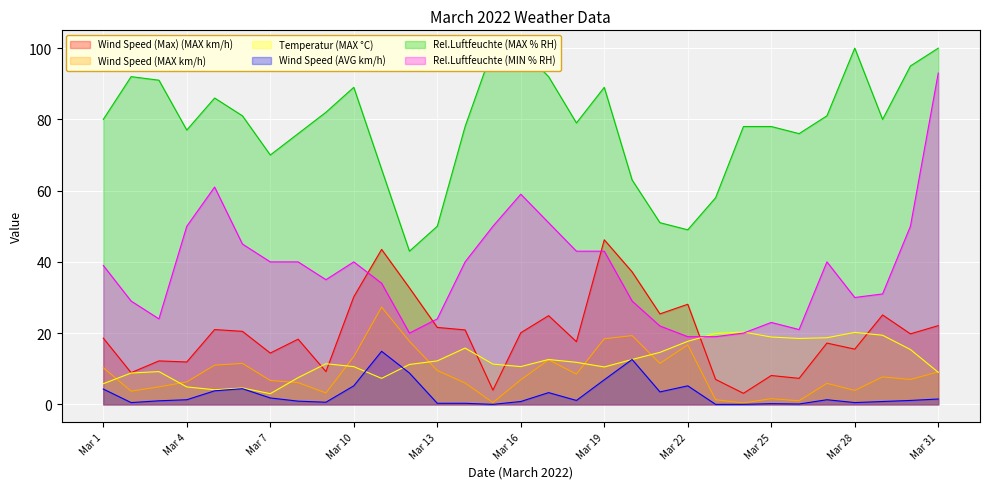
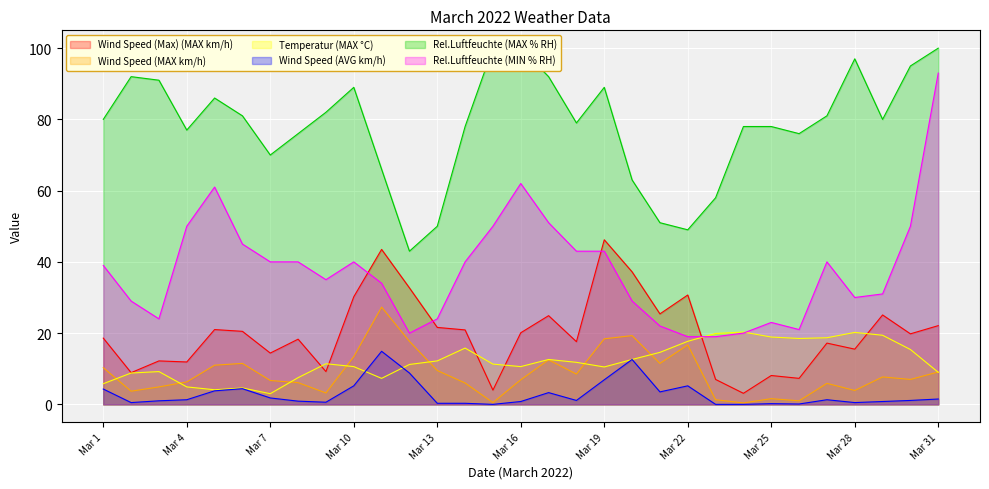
  {
    "Wind Speed (Max) (MAX km/h)": {
      "Mar 1": 19,
      "Mar 4": 12,
      "Mar 7": 14,
      "Mar 10": 30,
      "Mar 13": 22,
      "Mar 16": 20,
      "Mar 19": 46,
-     "Mar 22": 28,
+     "Mar 22": 31,
      "Mar 25": 8,
      "Mar 28": 16,
      "Mar 31": 22
    },
    "Wind Speed (AVG km/h)": {
      "Mar 1": 4,
      "Mar 4": 1,
      "Mar 7": 2,
      "Mar 10": 5,
      "Mar 13": 0,
      "Mar 16": 1,
      "Mar 19": 7,
      "Mar 22": 5,
      "Mar 25": 0,
      "Mar 28": 1,
      "Mar 31": 2
    },
    "Rel.Luftfeuchte (MAX % RH)": {
      "Mar 1": 80,
      "Mar 4": 77,
      "Mar 7": 70,
      "Mar 10": 89,
      "Mar 13": 50,
      "Mar 19": 89,
      "Mar 22": 49,
      "Mar 25": 78,
-     "Mar 28": 100,
+     "Mar 28": 97,
      "Mar 31": 100
    },
    "Rel.Luftfeuchte (MIN % RH)": {
      "Mar 1": 39,
      "Mar 4": 50,
      "Mar 7": 40,
      "Mar 10": 40,
      "Mar 13": 24,
-     "Mar 16": 59,
+     "Mar 16": 62,
      "Mar 19": 43,
      "Mar 22": 19,
      "Mar 25": 23,
      "Mar 28": 30,
      "Mar 31": 93
    }
  }
